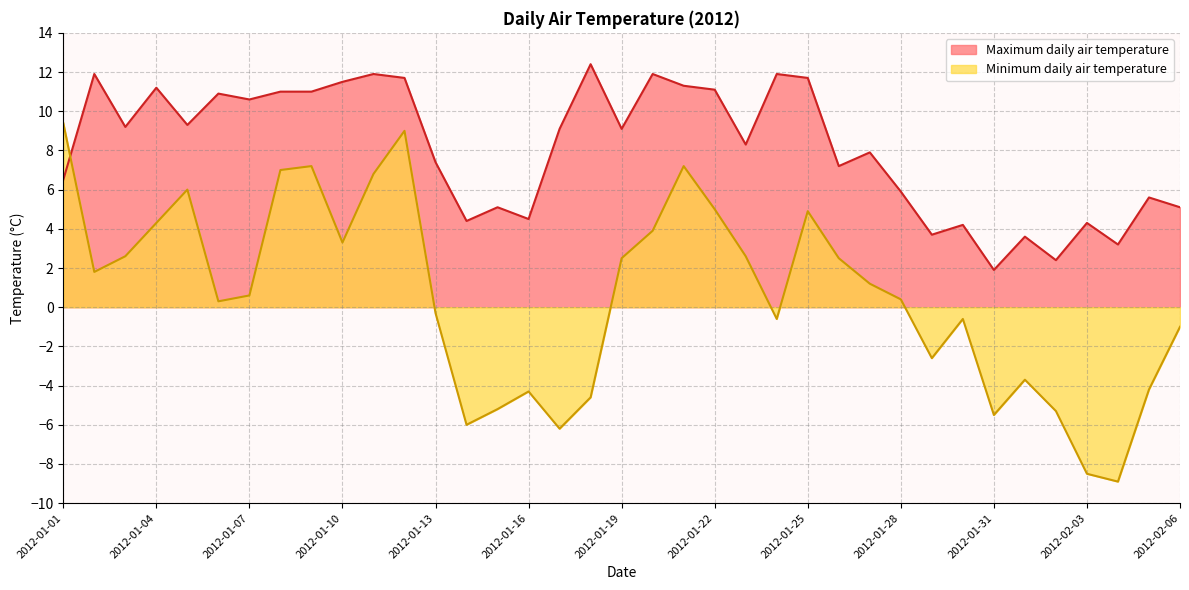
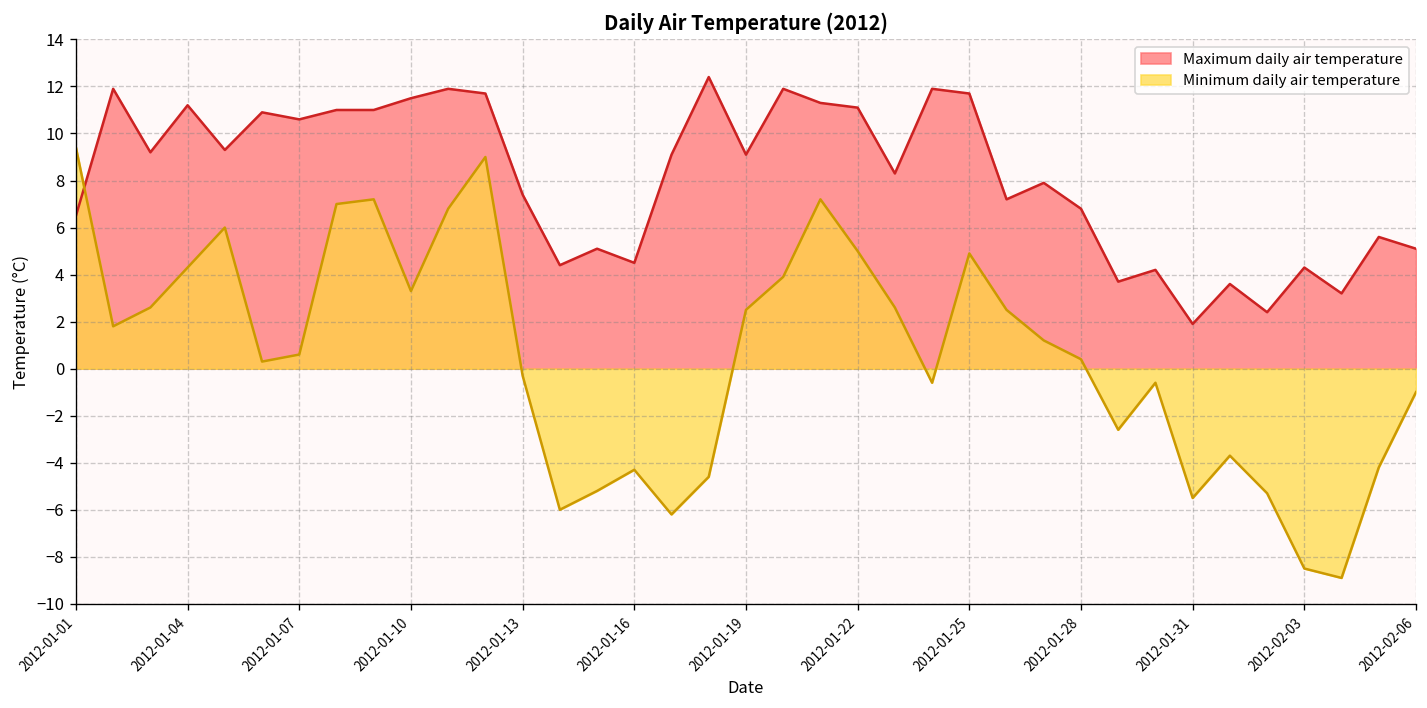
  {
    "Maximum daily air temperature": {
      "2012-01-01": 6.5,
      "2012-01-04": 11.2,
      "2012-01-07": 10.6,
      "2012-01-10": 11.5,
      "2012-01-13": 7.4,
      "2012-01-16": 4.5,
      "2012-01-19": 9.1,
      "2012-01-22": 11.1,
      "2012-01-25": 11.7,
-     "2012-01-28": 5.9,
+     "2012-01-28": 6.8,
      "2012-01-31": 1.9,
      "2012-02-03": 4.3,
      "2012-02-06": 5.1
    }
  }
